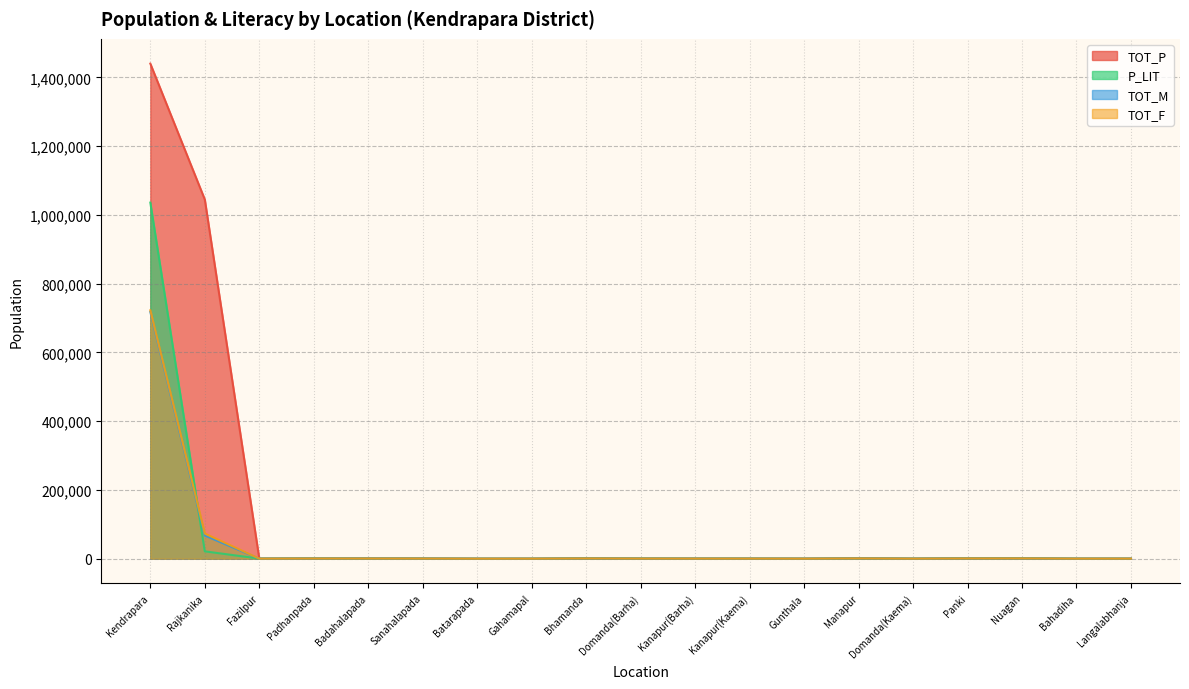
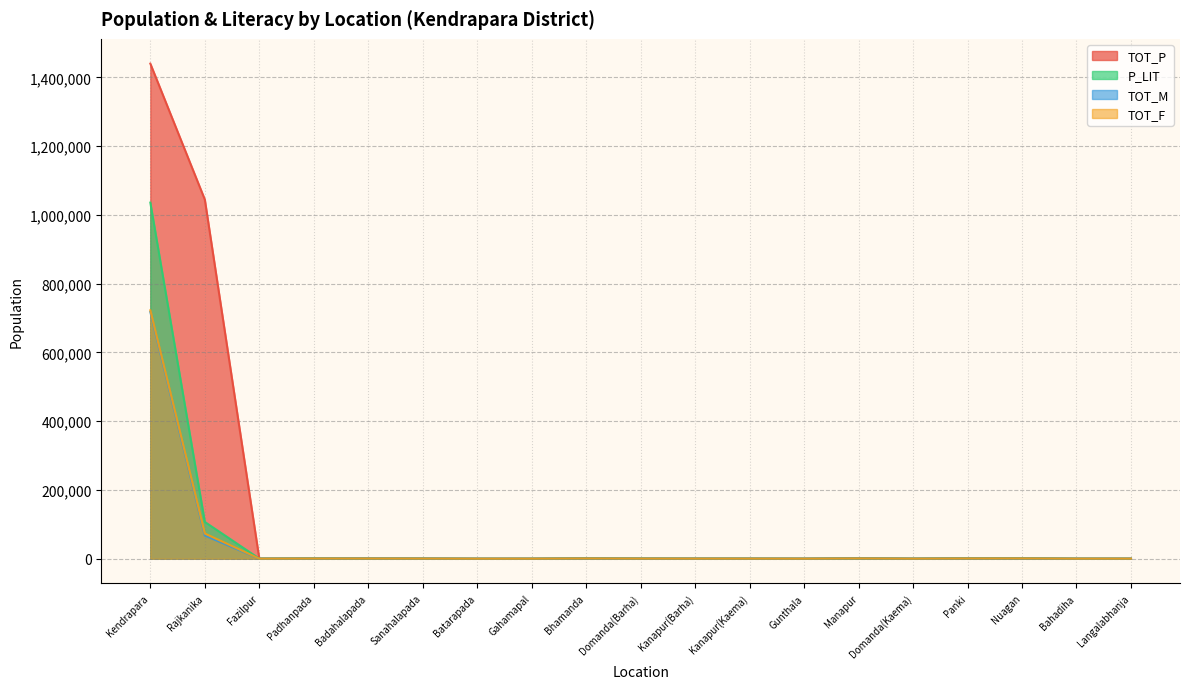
  {
    "TOT_P": {
      "Kendrapara": "1,440,000",
      "Rajkanika": "1,050,000"
    },
    "P_LIT": {
      "Kendrapara": "1,040,000",
-     "Rajkanika": "20,000"
+     "Rajkanika": "110,000"
    }
  }
